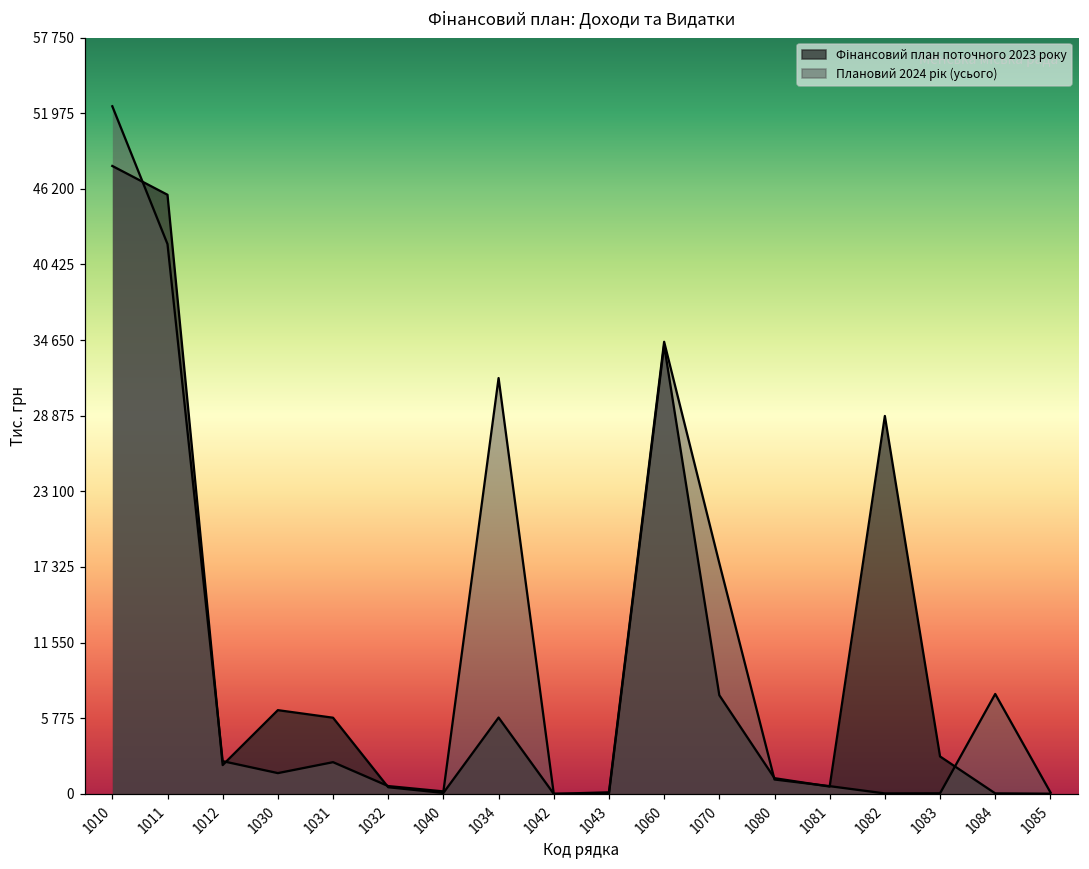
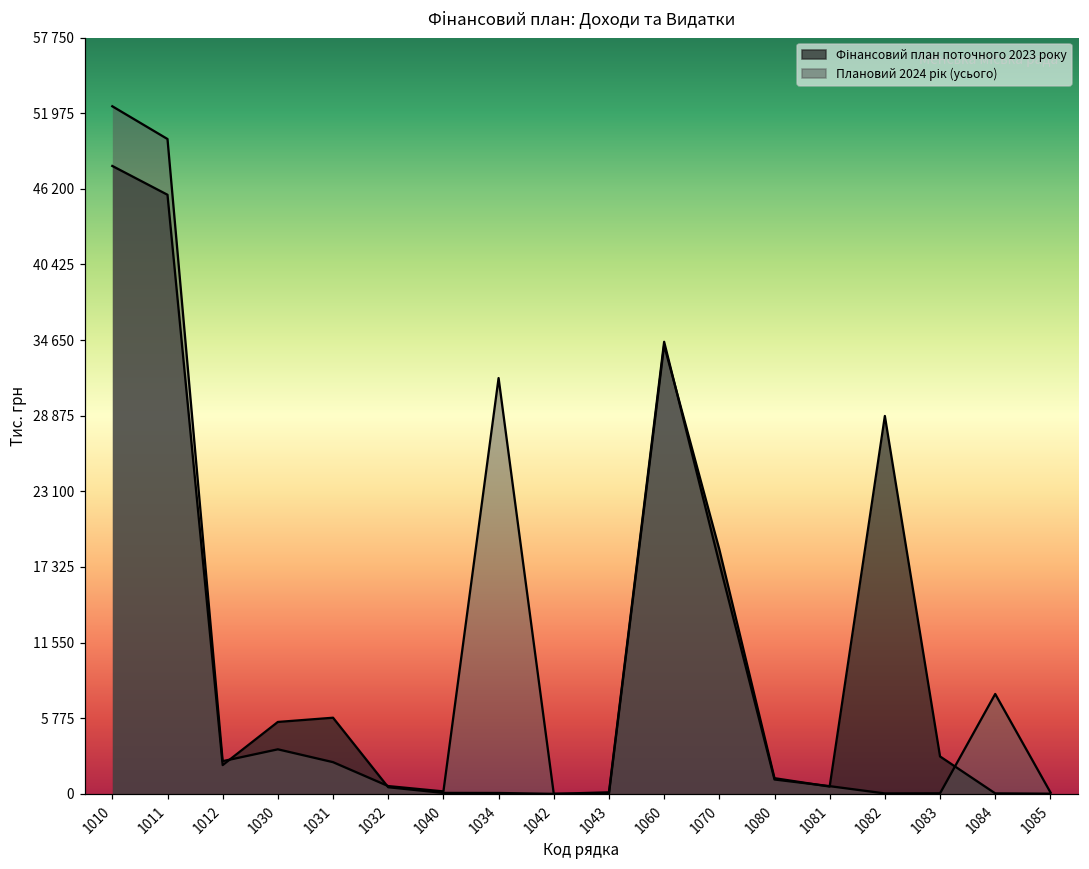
  {
    "Фінансовий план поточного 2023 року": {
      "1010": 47900,
      "1011": 45700,
      "1012": 2200,
-     "1030": 6400,
+     "1030": 5500,
      "1031": 5800,
-     "1034": 5800,
+     "1034": 100,
      "1060": 34300,
-     "1070": 7500,
+     "1070": 18700,
      "1082": 28900,
      "1083": 2900,
      "1084": 0
    },
    "Плановий 2024 рік (усього)": {
      "1010": 52500,
-     "1011": 42000,
+     "1011": 50000,
      "1012": 2500,
-     "1030": 1600,
+     "1030": 3400,
      "1031": 2400,
      "1034": 31700,
      "1060": 34500,
      "1070": 17600,
      "1082": 0,
      "1083": 0,
      "1084": 7600
    }
  }
